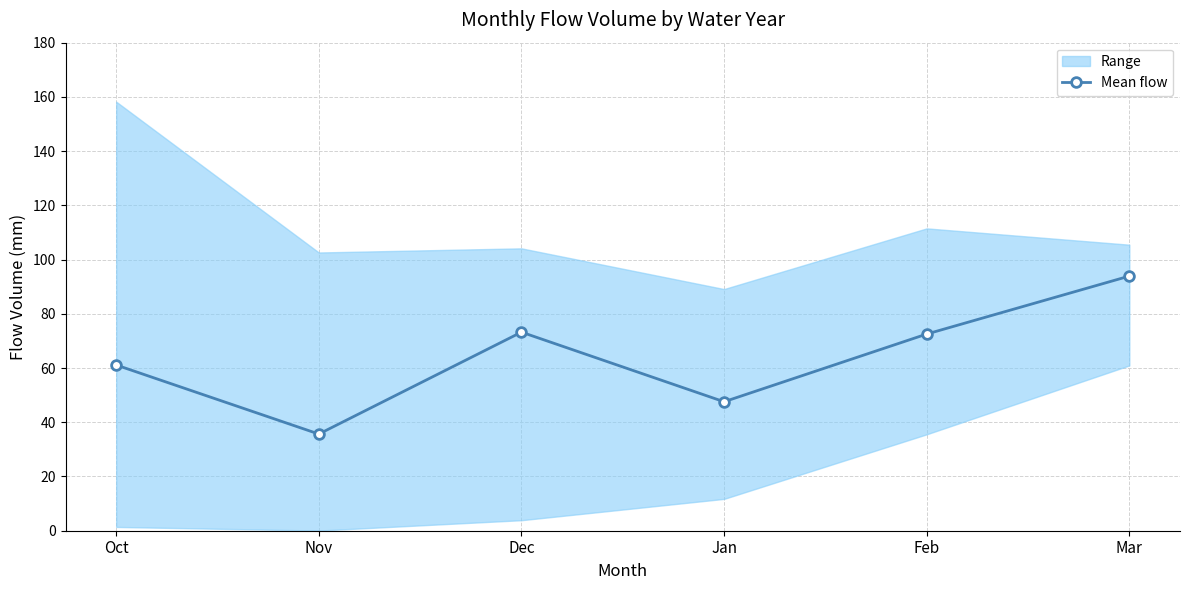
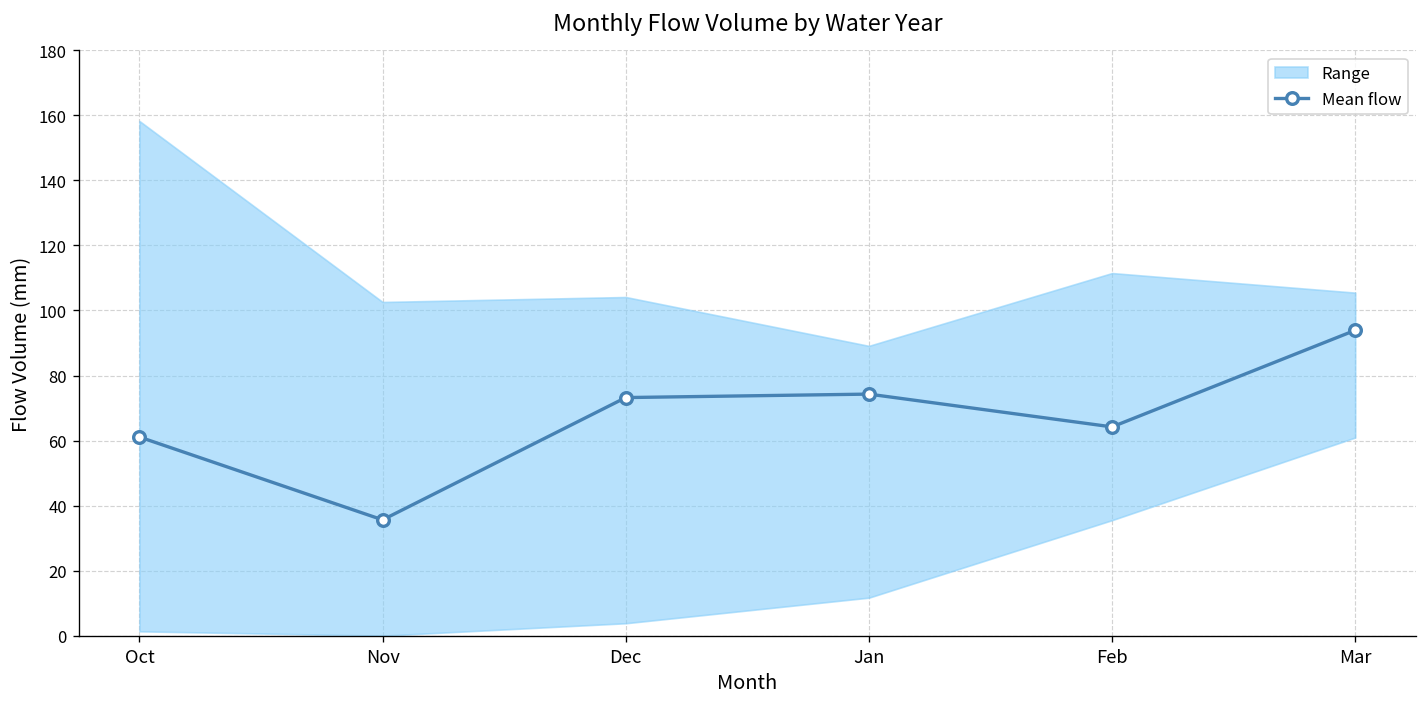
  {
    "Mean flow": {
      "Oct": 61,
      "Nov": 36,
      "Dec": 73,
-     "Jan": 48,
-     "Feb": 73,
+     "Jan": 74,
+     "Feb": 64,
      "Mar": 94
    }
  }
